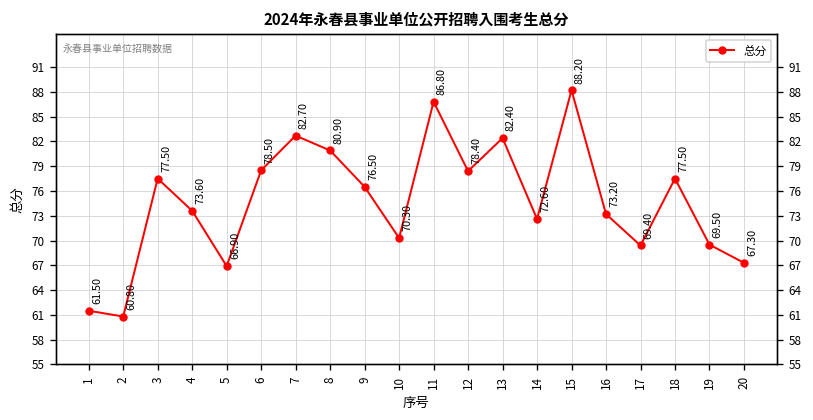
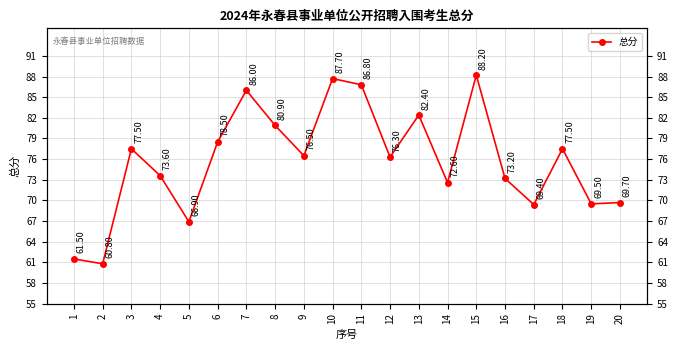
  {
    "1": 61.50,
    "2": 60.80,
    "3": 77.50,
    "4": 73.60,
    "5": 66.90,
    "6": 78.50,
-   "7": 82.70,
+   "7": 86.00,
    "8": 80.90,
    "9": 76.50,
-   "10": 70.30,
+   "10": 87.70,
    "11": 86.80,
-   "12": 78.40,
+   "12": 76.30,
    "13": 82.40,
    "14": 72.60,
    "15": 88.20,
    "16": 73.20,
    "17": 69.40,
    "18": 77.50,
    "19": 69.50,
-   "20": 67.30
+   "20": 69.70
  }
